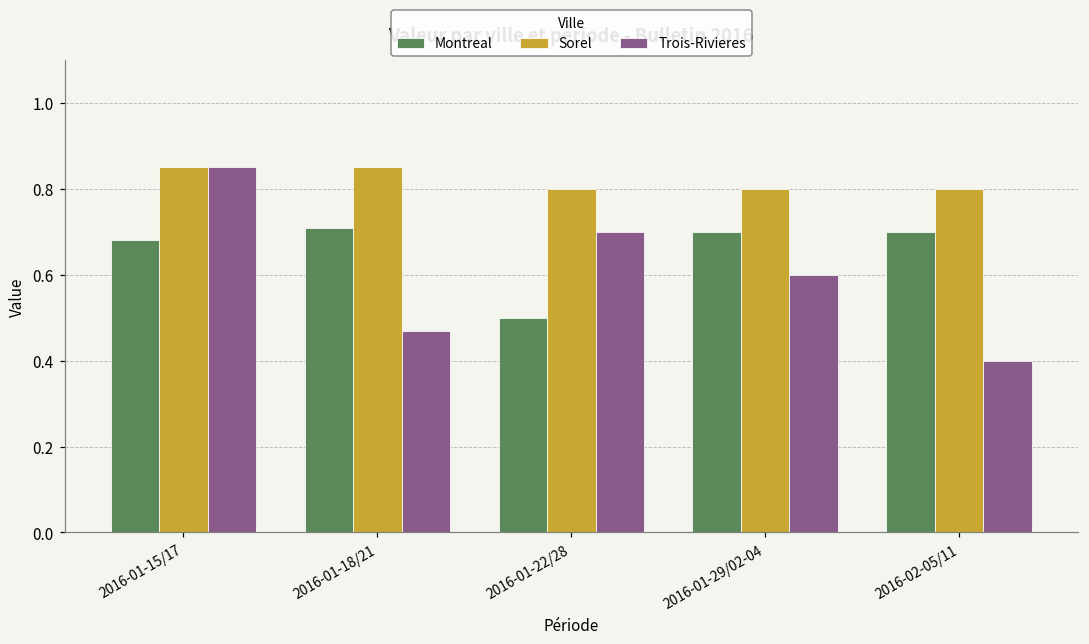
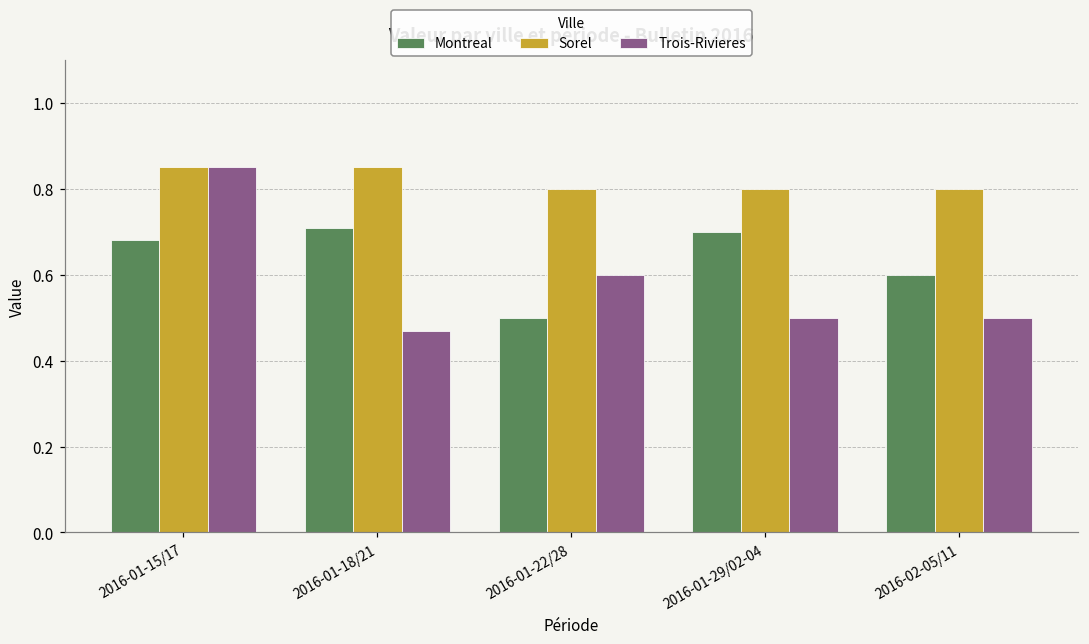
  {
    "Montreal": {
      "2016-01-15/17": 0.68,
      "2016-01-18/21": 0.71,
      "2016-01-22/28": 0.5,
      "2016-01-29/02-04": 0.7,
-     "2016-02-05/11": 0.7
+     "2016-02-05/11": 0.6
    },
    "Sorel": {
      "2016-01-15/17": 0.85,
      "2016-01-18/21": 0.85,
      "2016-01-22/28": 0.8,
      "2016-01-29/02-04": 0.8,
      "2016-02-05/11": 0.8
    },
    "Trois-Rivieres": {
      "2016-01-15/17": 0.85,
      "2016-01-18/21": 0.47,
-     "2016-01-22/28": 0.7,
-     "2016-01-29/02-04": 0.6,
-     "2016-02-05/11": 0.4
+     "2016-01-22/28": 0.6,
+     "2016-01-29/02-04": 0.5,
+     "2016-02-05/11": 0.5
    }
  }
